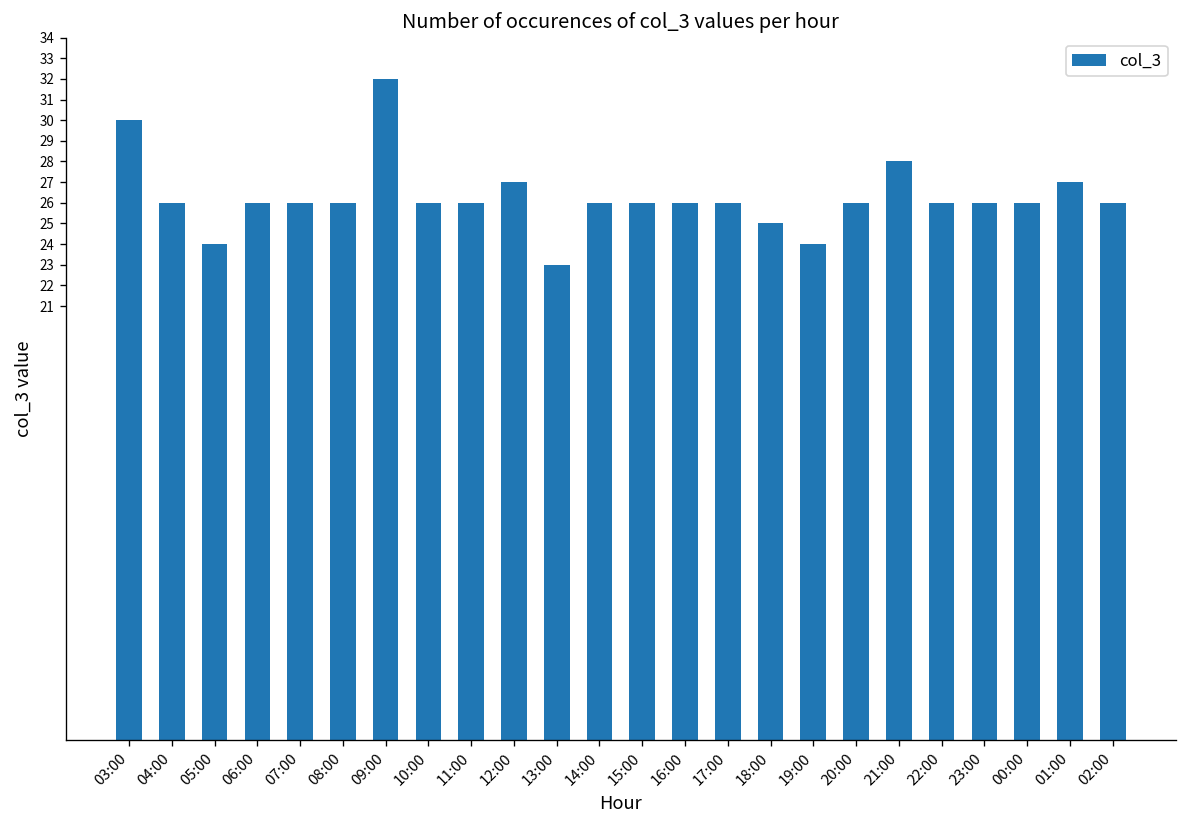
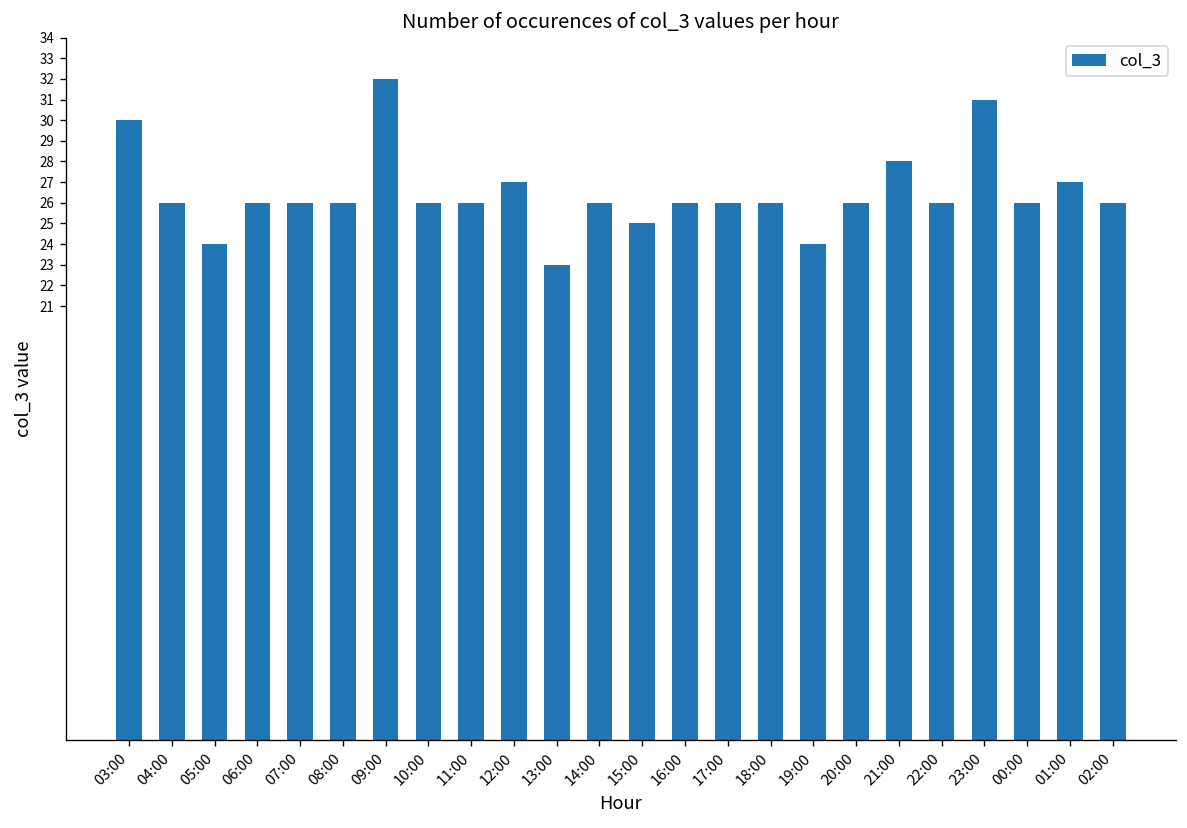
  {
    "03:00": 30,
    "04:00": 26,
    "05:00": 24,
    "06:00": 26,
    "07:00": 26,
    "08:00": 26,
    "09:00": 32,
    "10:00": 26,
    "11:00": 26,
    "12:00": 27,
    "13:00": 23,
    "14:00": 26,
-   "15:00": 26,
+   "15:00": 25,
    "16:00": 26,
    "17:00": 26,
-   "18:00": 25,
+   "18:00": 26,
    "19:00": 24,
    "20:00": 26,
    "21:00": 28,
    "22:00": 26,
-   "23:00": 26,
+   "23:00": 31,
    "00:00": 26,
    "01:00": 27,
    "02:00": 26
  }
